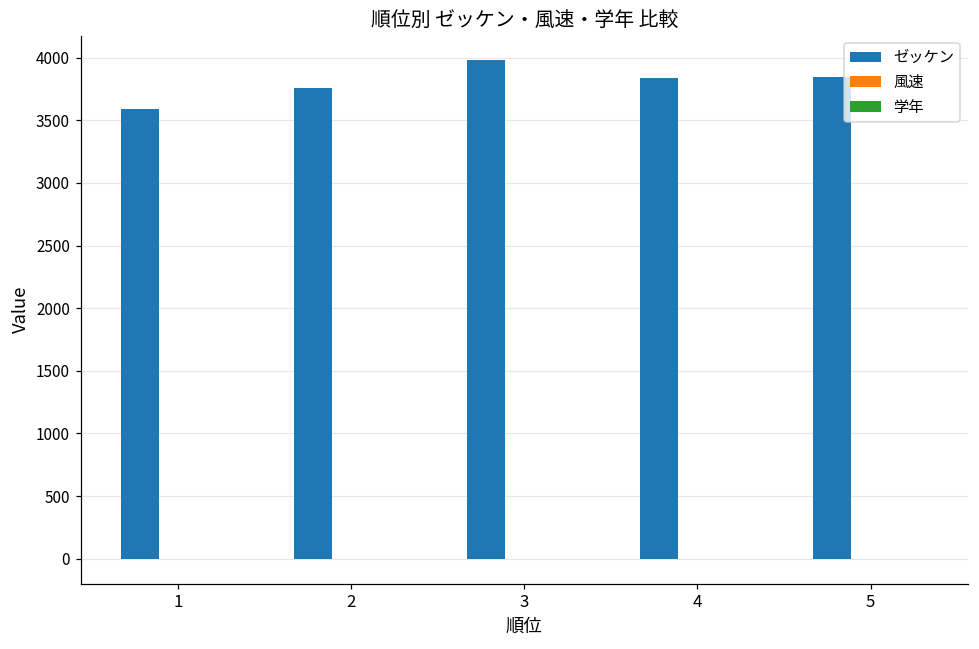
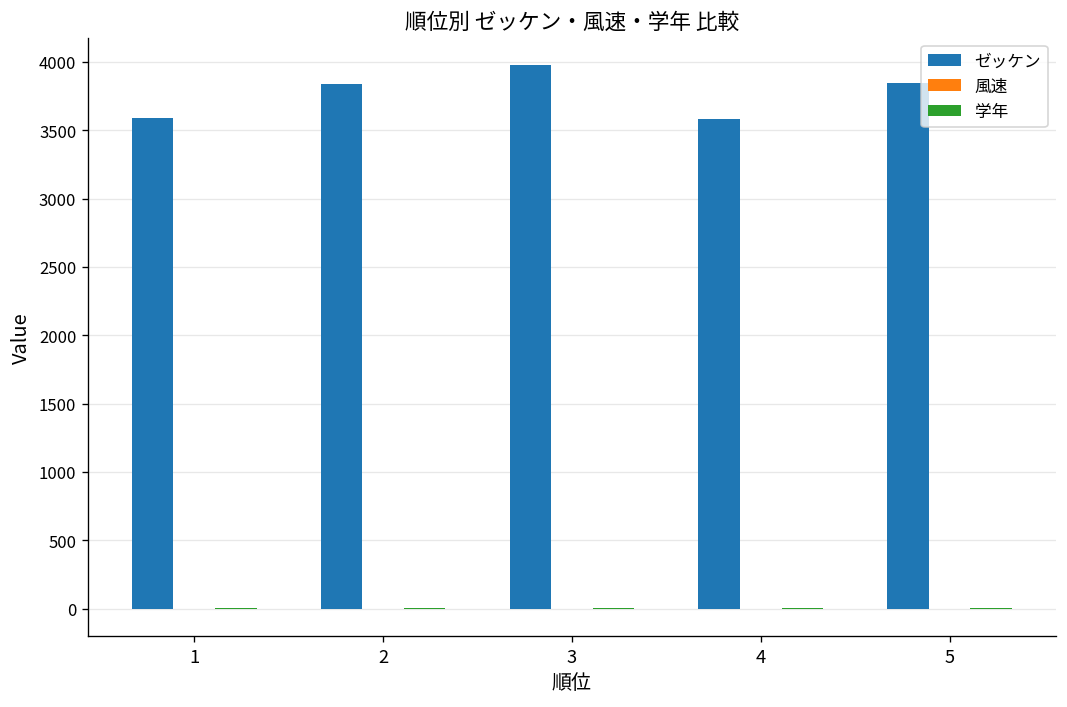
  {
    "ゼッケン": {
      "1": 3590,
-     "2": 3750,
+     "2": 3840,
      "3": 3980,
-     "4": 3830,
+     "4": 3590,
      "5": 3840
    }
  }
